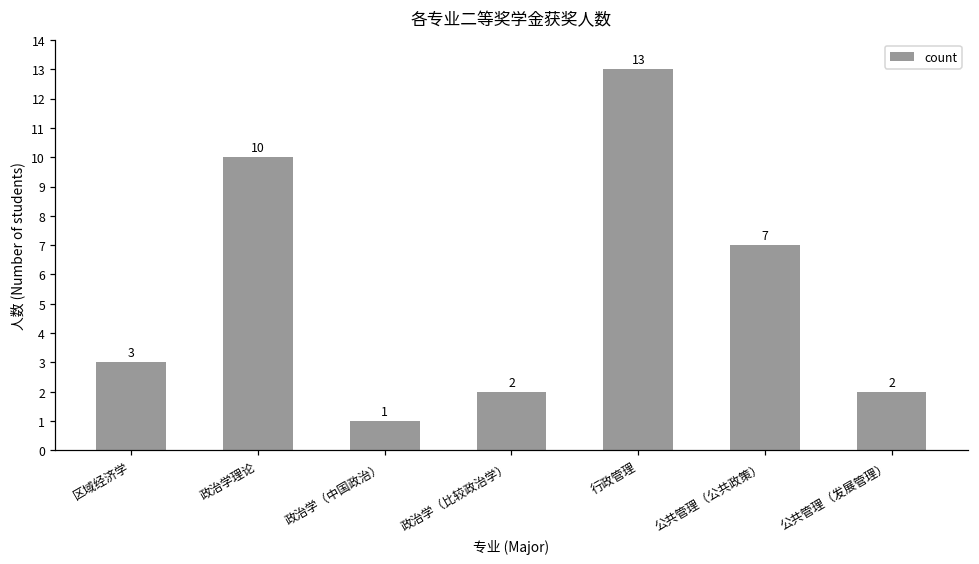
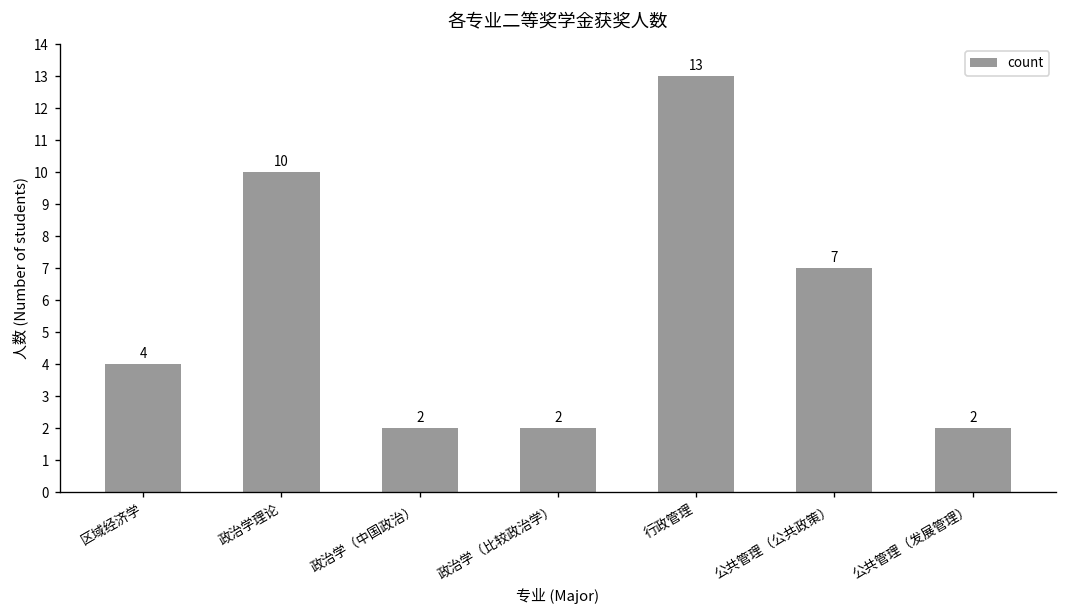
  {
-   "区域经济学": 3,
+   "区域经济学": 4,
    "政治学理论": 10,
-   "政治学（中国政治）": 1,
+   "政治学（中国政治）": 2,
    "政治学（比较政治学）": 2,
    "行政管理": 13,
    "公共管理（公共政策）": 7,
    "公共管理（发展管理）": 2
  }
